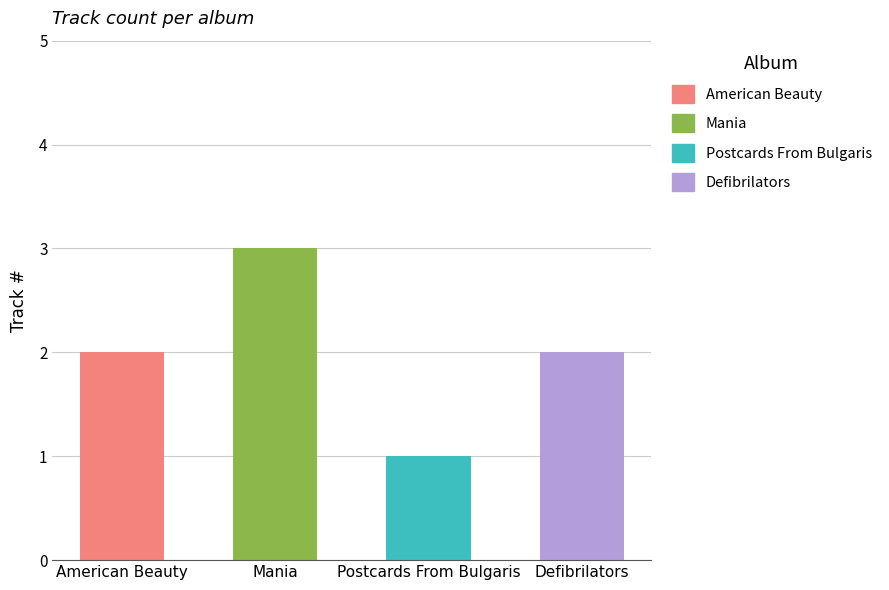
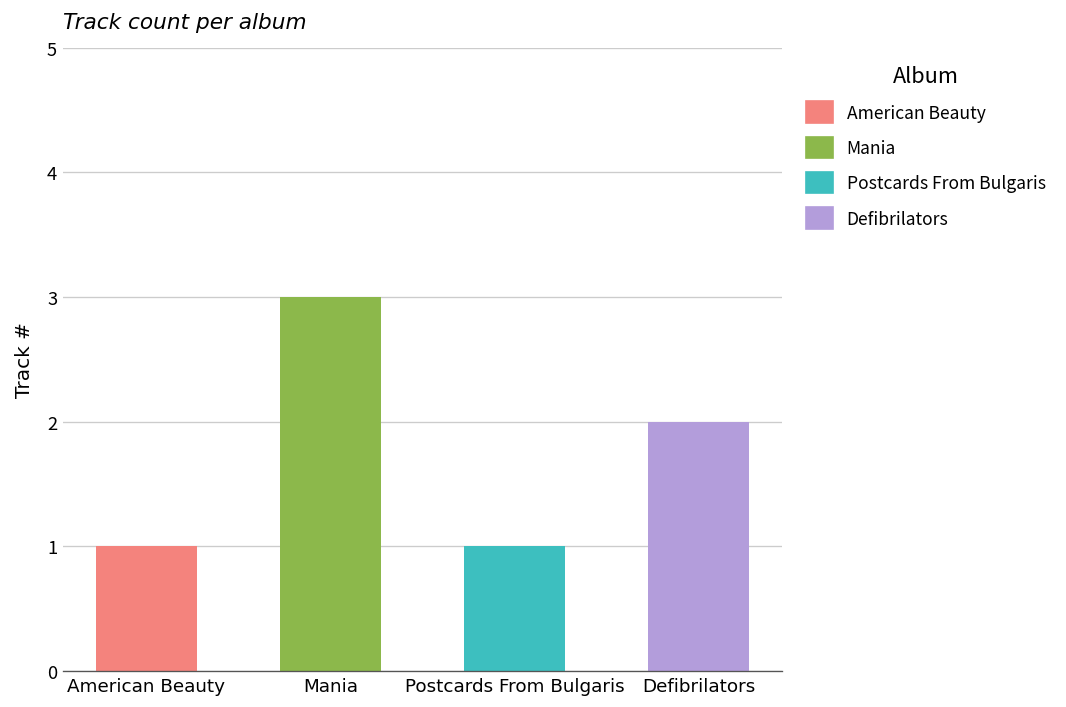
  {
-   "American Beauty": 2,
+   "American Beauty": 1,
    "Mania": 3,
    "Postcards From Bulgaris": 1,
    "Defibrilators": 2
  }
